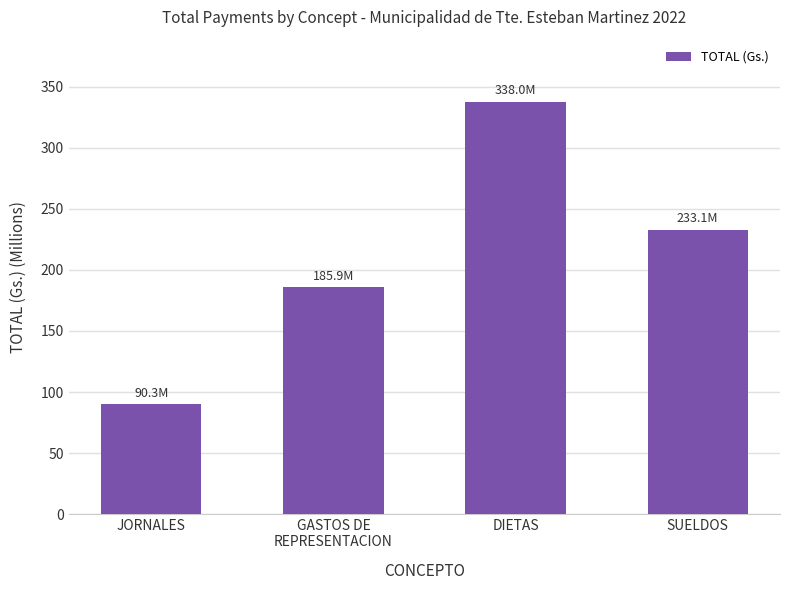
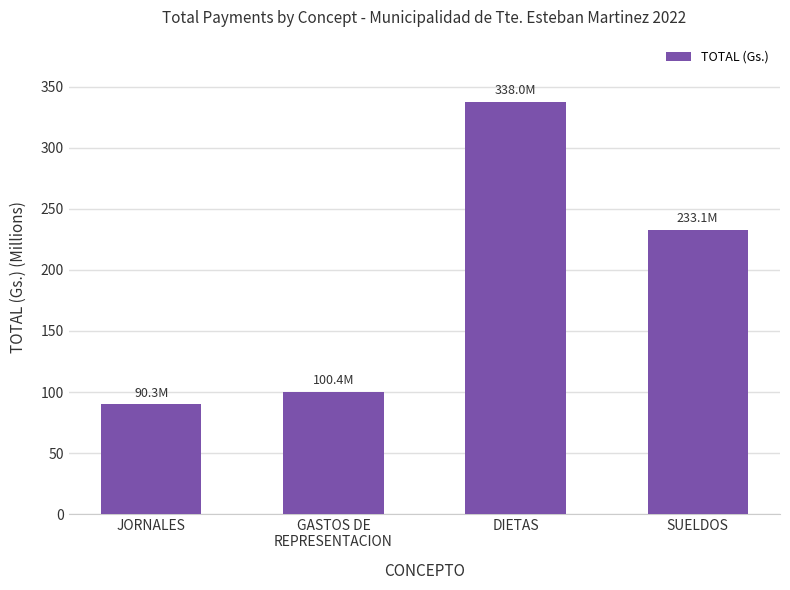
  {
    "JORNALES": "90.3M",
-   "GASTOS DE REPRESENTACION": "185.9M",
+   "GASTOS DE REPRESENTACION": "100.4M",
    "DIETAS": "338.0M",
    "SUELDOS": "233.1M"
  }
